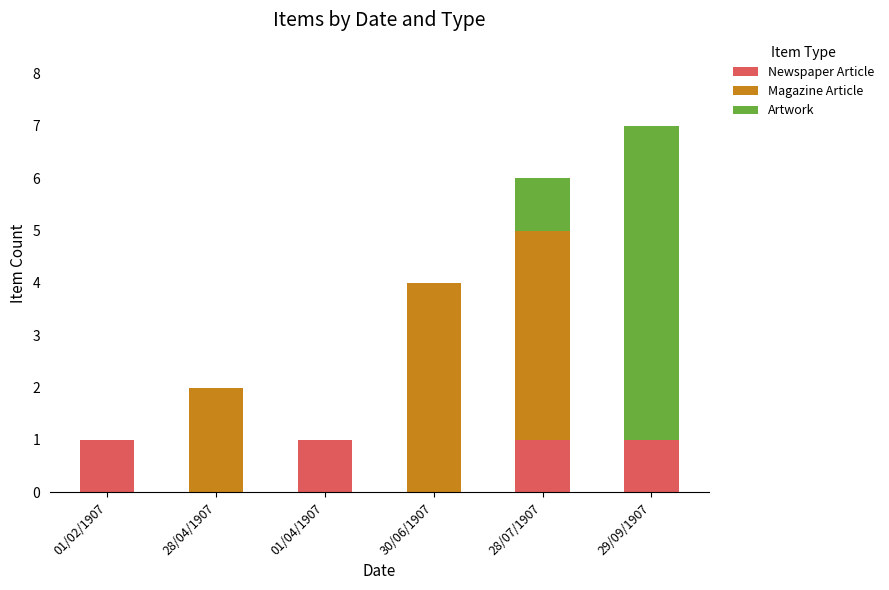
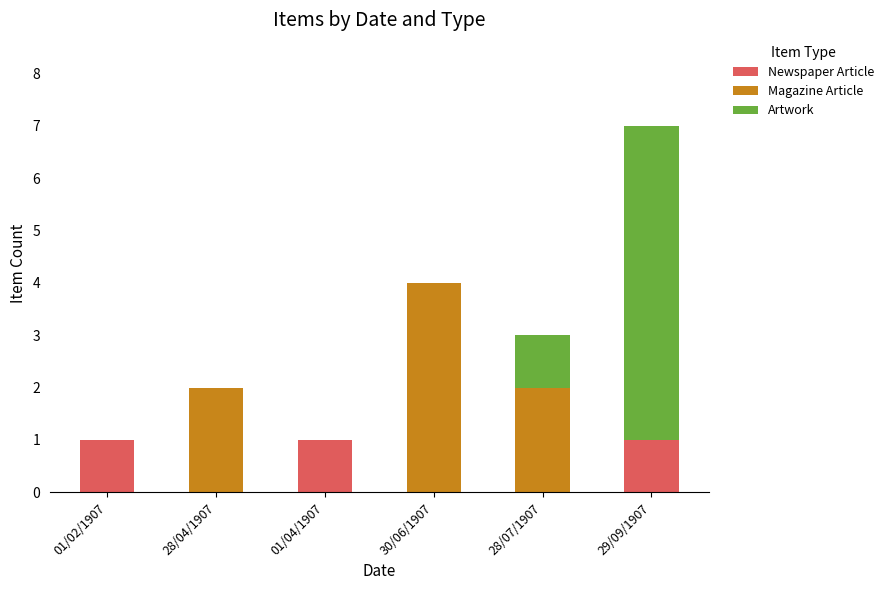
  {
    "Newspaper Article": {
      "01/02/1907": 1,
      "28/04/1907": 0,
      "01/04/1907": 1,
      "30/06/1907": 0,
-     "28/07/1907": 1,
+     "28/07/1907": 0,
      "29/09/1907": 1
    },
    "Magazine Article": {
      "01/02/1907": 0,
      "28/04/1907": 2,
      "01/04/1907": 0,
      "30/06/1907": 4,
-     "28/07/1907": 4,
+     "28/07/1907": 2,
      "29/09/1907": 0
    },
    "Artwork": {
      "01/02/1907": 0,
      "28/04/1907": 0,
      "01/04/1907": 0,
      "30/06/1907": 0,
      "28/07/1907": 1,
      "29/09/1907": 6
    }
  }
